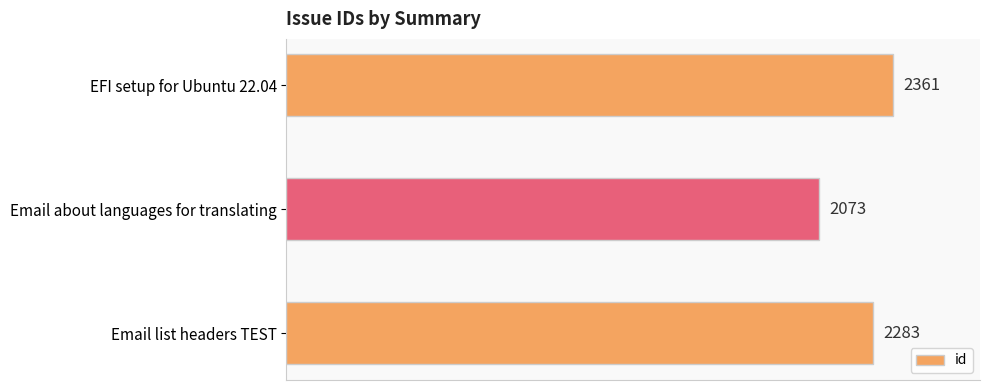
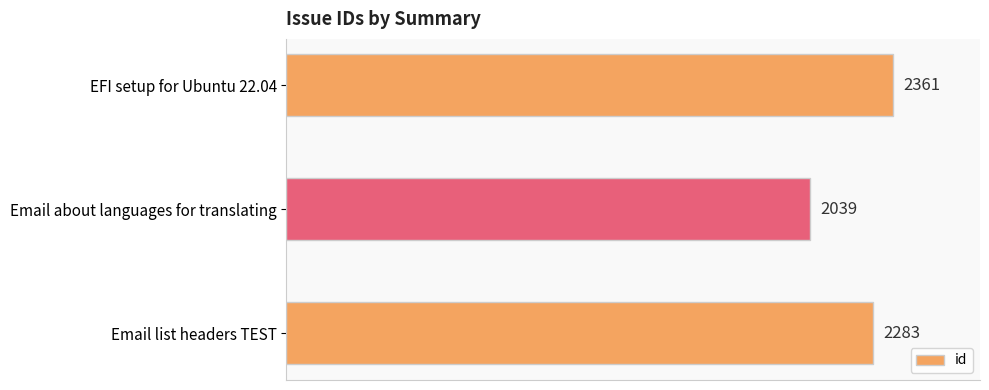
  {
    "EFI setup for Ubuntu 22.04": 2361,
-   "Email about languages for translating": 2073,
+   "Email about languages for translating": 2039,
    "Email list headers TEST": 2283
  }
